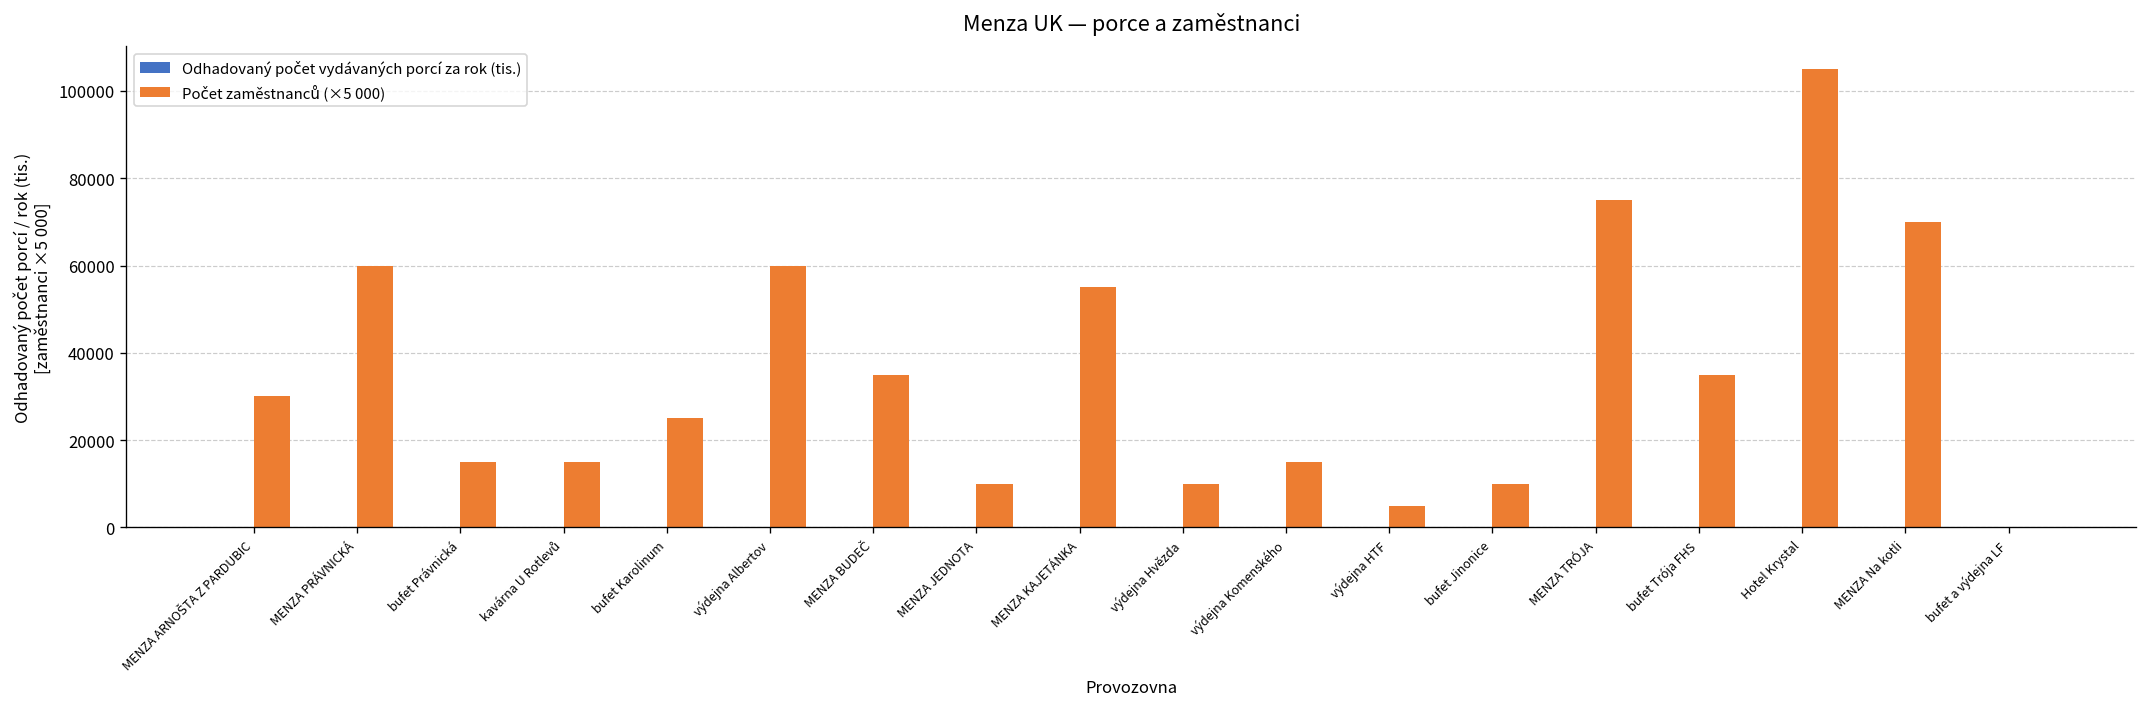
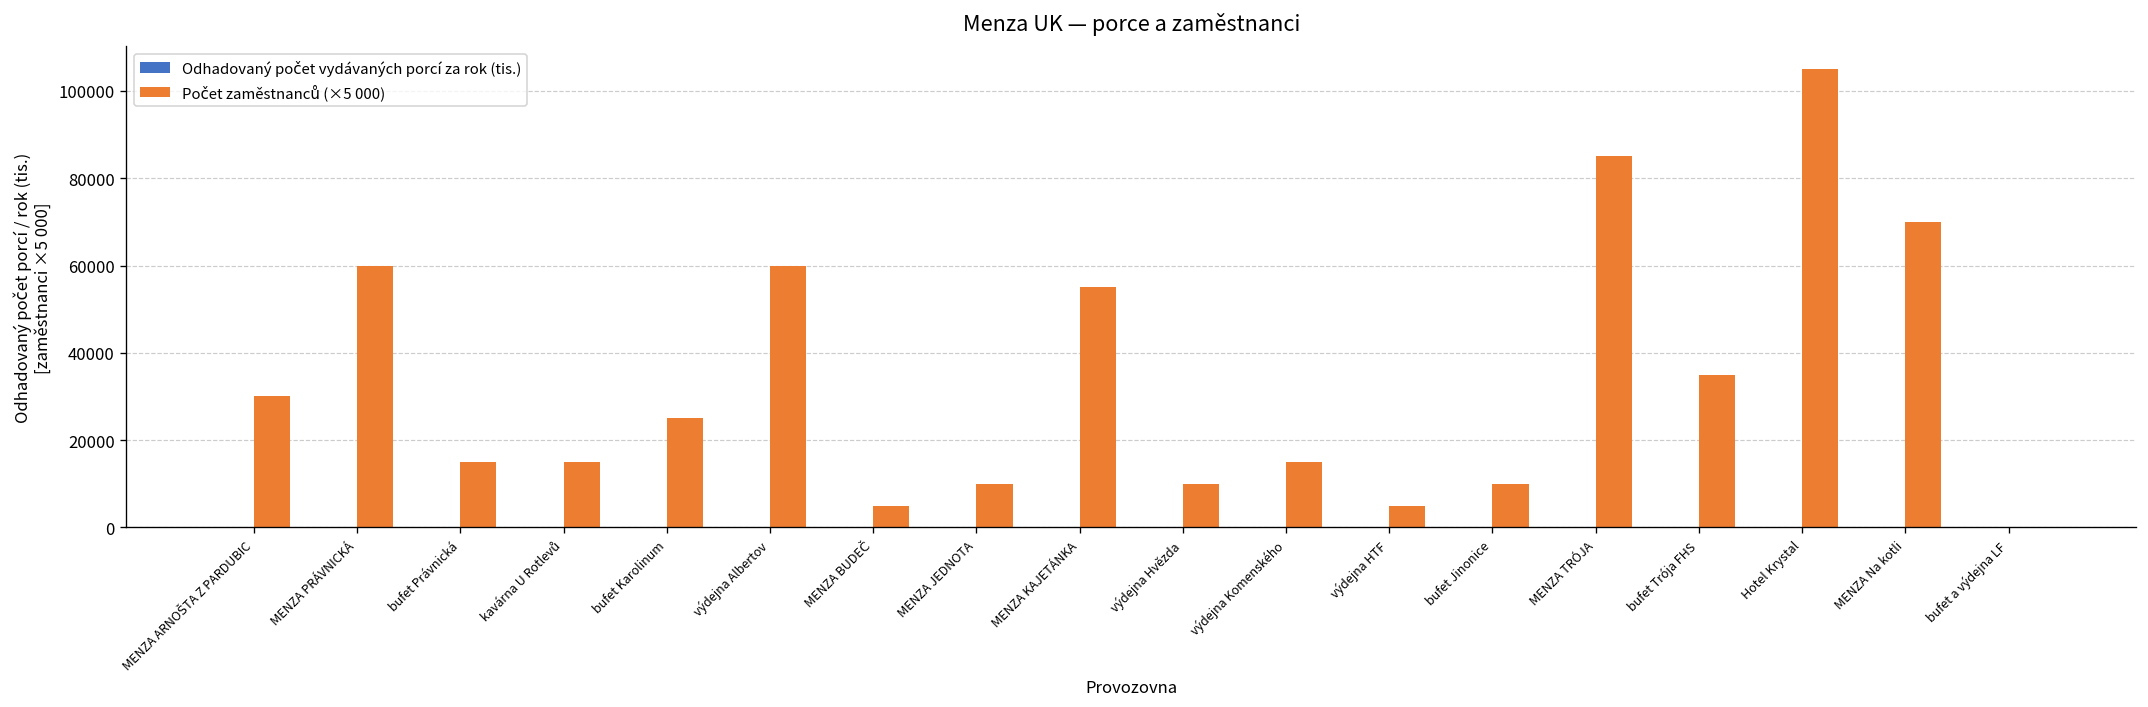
  {
    "Počet zaměstnanců (×5 000)": {
      "MENZA ARNOŠTA Z PARDUBIC": 30000,
      "MENZA PRÁVNICKÁ": 60000,
      "bufet Právnická": 15000,
      "kavárna U Rotlevů": 15000,
      "bufet Karolinum": 25000,
      "výdejna Albertov": 60000,
-     "MENZA BUDEČ": 35000,
+     "MENZA BUDEČ": 5000,
      "MENZA JEDNOTA": 10000,
      "MENZA KAJETÁNKA": 55000,
      "výdejna Hvězda": 10000,
      "výdejna Komenského": 15000,
      "výdejna HTF": 5000,
      "bufet Jinonice": 10000,
-     "MENZA TRÓJA": 75000,
+     "MENZA TRÓJA": 85000,
      "bufet Trója FHS": 35000,
      "Hotel Krystal": 105000,
      "MENZA Na kotli": 70000,
      "bufet a výdejna LF": 0
    }
  }
